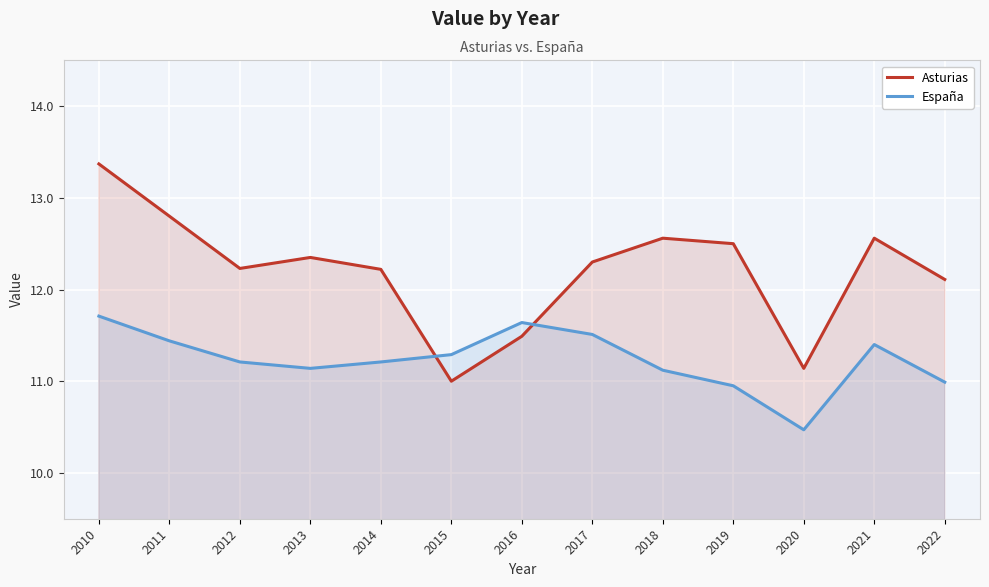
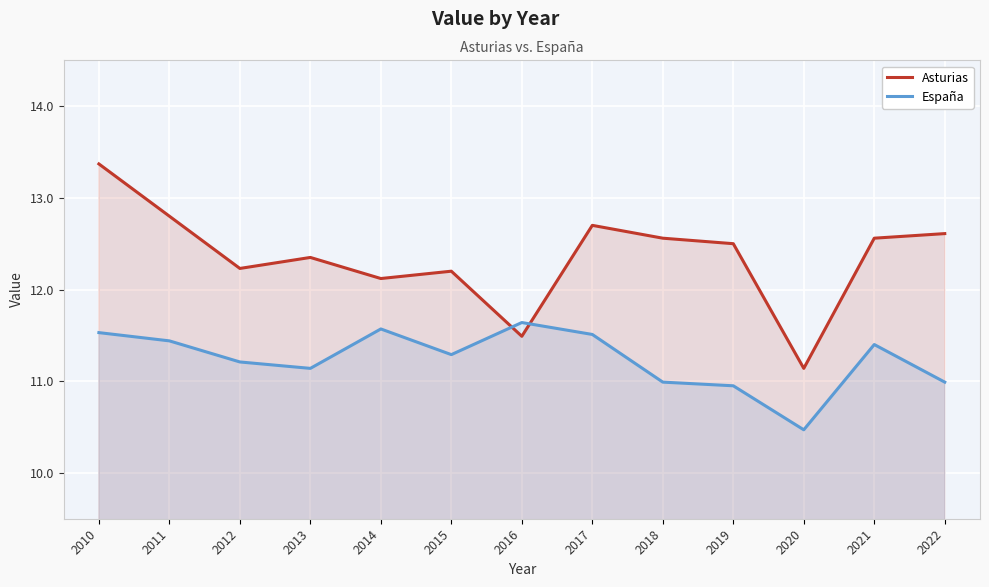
  {
    "Asturias": {
      "2010": 13.4,
      "2011": 12.8,
      "2012": 12.2,
      "2013": 12.4,
-     "2014": 12.2,
-     "2015": 11.0,
+     "2014": 12.1,
+     "2015": 12.2,
      "2016": 11.5,
-     "2017": 12.3,
+     "2017": 12.7,
      "2018": 12.6,
      "2019": 12.5,
      "2020": 11.1,
      "2021": 12.6,
-     "2022": 12.1
+     "2022": 12.6
    },
    "España": {
-     "2010": 11.7,
+     "2010": 11.5,
      "2011": 11.4,
      "2012": 11.2,
      "2013": 11.1,
-     "2014": 11.2,
+     "2014": 11.6,
      "2015": 11.3,
      "2016": 11.6,
      "2017": 11.5,
-     "2018": 11.1,
+     "2018": 11.0,
      "2019": 11.0,
      "2020": 10.5,
      "2021": 11.4,
      "2022": 11.0
    }
  }
